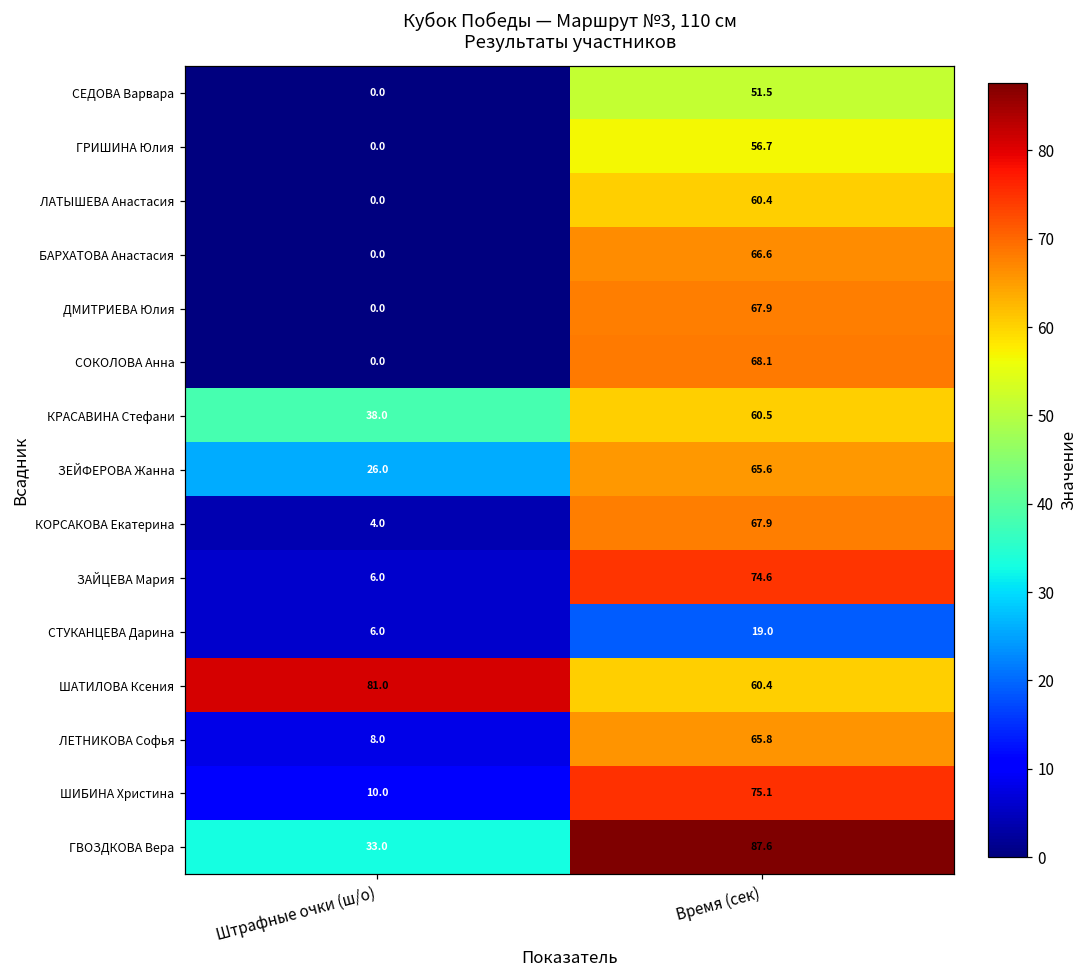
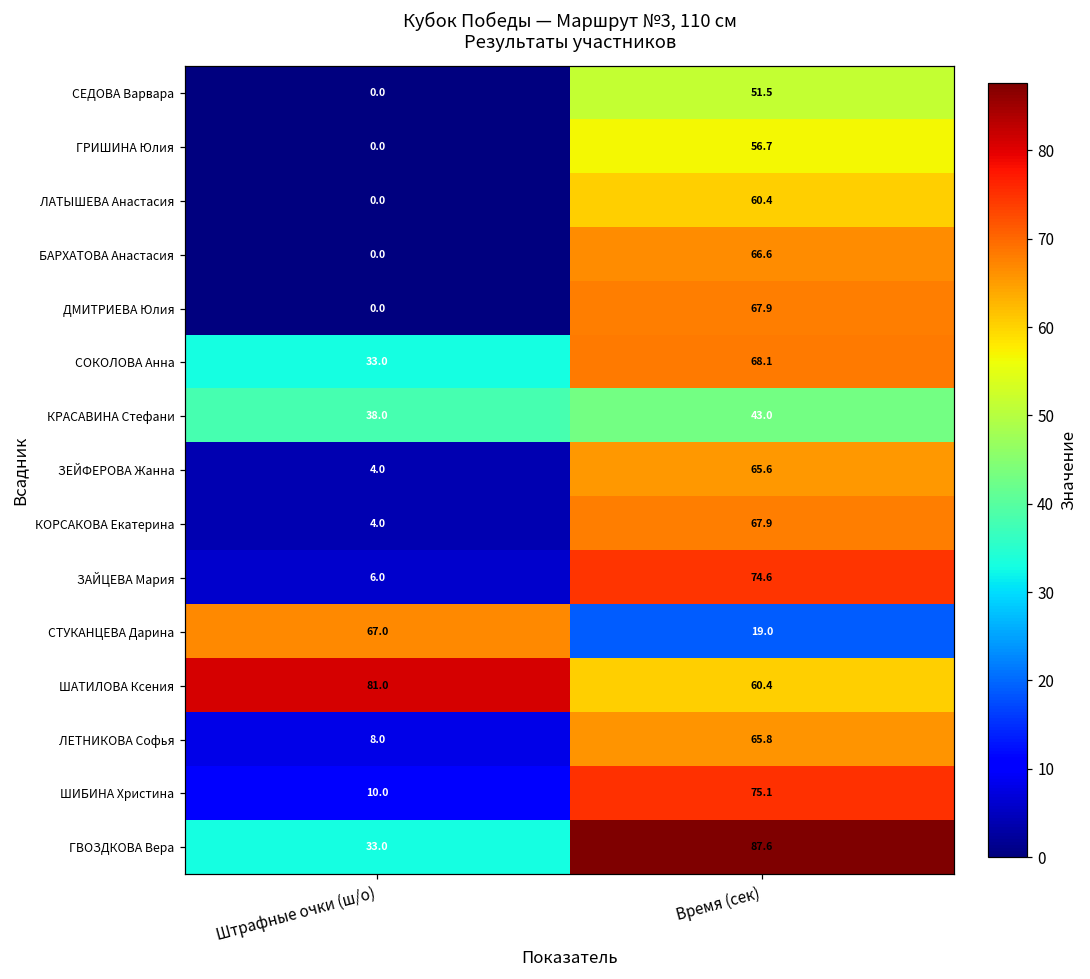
  {
    "СЕДОВА Варвара": {
      "Штрафные очки (ш/о)": 0.0,
      "Время (сек)": 51.5
    },
    "ГРИШИНА Юлия": {
      "Штрафные очки (ш/о)": 0.0,
      "Время (сек)": 56.7
    },
    "ЛАТЫШЕВА Анастасия": {
      "Штрафные очки (ш/о)": 0.0,
      "Время (сек)": 60.4
    },
    "БАРХАТОВА Анастасия": {
      "Штрафные очки (ш/о)": 0.0,
      "Время (сек)": 66.6
    },
    "ДМИТРИЕВА Юлия": {
      "Штрафные очки (ш/о)": 0.0,
      "Время (сек)": 67.9
    },
    "СОКОЛОВА Анна": {
-     "Штрафные очки (ш/о)": 0.0,
+     "Штрафные очки (ш/о)": 33.0,
      "Время (сек)": 68.1
    },
    "КРАСАВИНА Стефани": {
      "Штрафные очки (ш/о)": 38.0,
-     "Время (сек)": 60.5
+     "Время (сек)": 43.0
    },
    "ЗЕЙФЕРОВА Жанна": {
-     "Штрафные очки (ш/о)": 26.0,
+     "Штрафные очки (ш/о)": 4.0,
      "Время (сек)": 65.6
    },
    "КОРСАКОВА Екатерина": {
      "Штрафные очки (ш/о)": 4.0,
      "Время (сек)": 67.9
    },
    "ЗАЙЦЕВА Мария": {
      "Штрафные очки (ш/о)": 6.0,
      "Время (сек)": 74.6
    },
    "СТУКАНЦЕВА Дарина": {
-     "Штрафные очки (ш/о)": 6.0,
+     "Штрафные очки (ш/о)": 67.0,
      "Время (сек)": 19.0
    },
    "ШАТИЛОВА Ксения": {
      "Штрафные очки (ш/о)": 81.0,
      "Время (сек)": 60.4
    },
    "ЛЕТНИКОВА Софья": {
      "Штрафные очки (ш/о)": 8.0,
      "Время (сек)": 65.8
    },
    "ШИБИНА Христина": {
      "Штрафные очки (ш/о)": 10.0,
      "Время (сек)": 75.1
    },
    "ГВОЗДКОВА Вера": {
      "Штрафные очки (ш/о)": 33.0,
      "Время (сек)": 87.6
    }
  }
